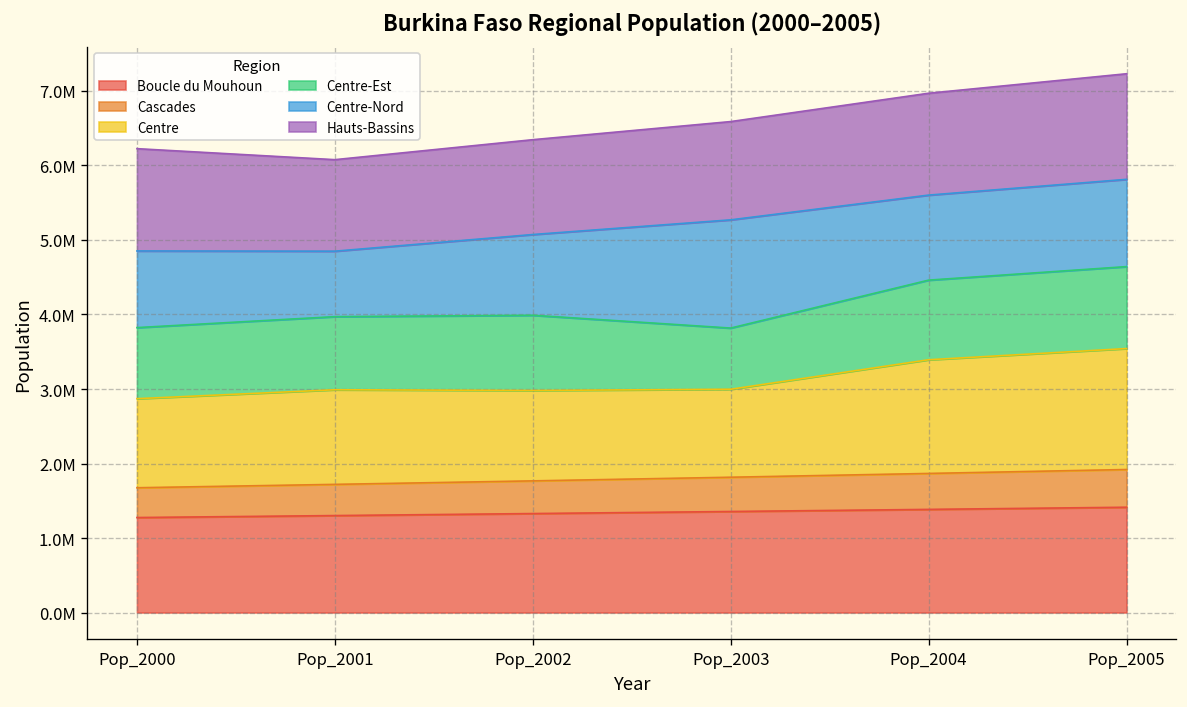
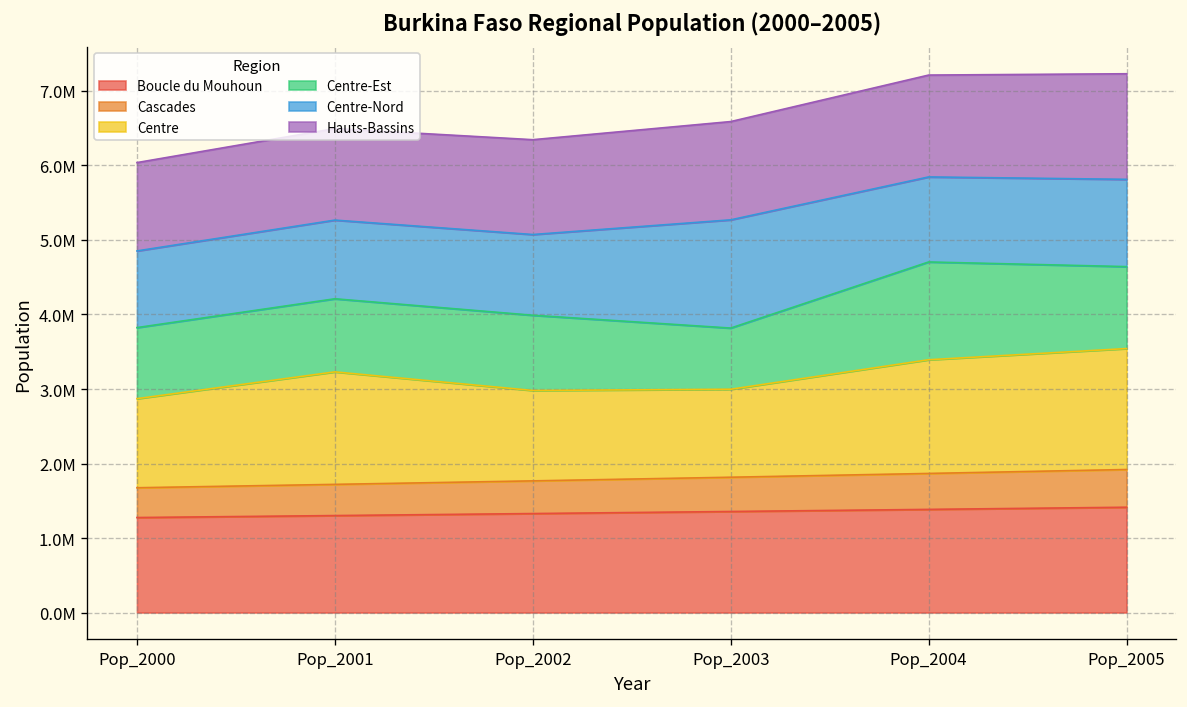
  {
    "Centre": {
      "Pop_2000": 1200000,
-     "Pop_2001": 1300000,
+     "Pop_2001": 1500000,
      "Pop_2002": 1200000,
      "Pop_2003": 1200000,
      "Pop_2004": 1500000,
      "Pop_2005": 1600000
    },
    "Centre-Est": {
      "Pop_2000": 1000000,
      "Pop_2001": 1000000,
      "Pop_2002": 1000000,
      "Pop_2003": 800000,
-     "Pop_2004": 1100000,
+     "Pop_2004": 1300000,
      "Pop_2005": 1100000
    },
    "Centre-Nord": {
      "Pop_2000": 1000000,
-     "Pop_2001": 900000,
+     "Pop_2001": 1100000,
      "Pop_2002": 1100000,
      "Pop_2003": 1500000,
      "Pop_2004": 1100000,
      "Pop_2005": 1200000
    },
    "Hauts-Bassins": {
-     "Pop_2000": 1400000,
+     "Pop_2000": 1200000,
      "Pop_2002": 1300000,
      "Pop_2003": 1300000,
      "Pop_2004": 1400000,
      "Pop_2005": 1400000
    }
  }
